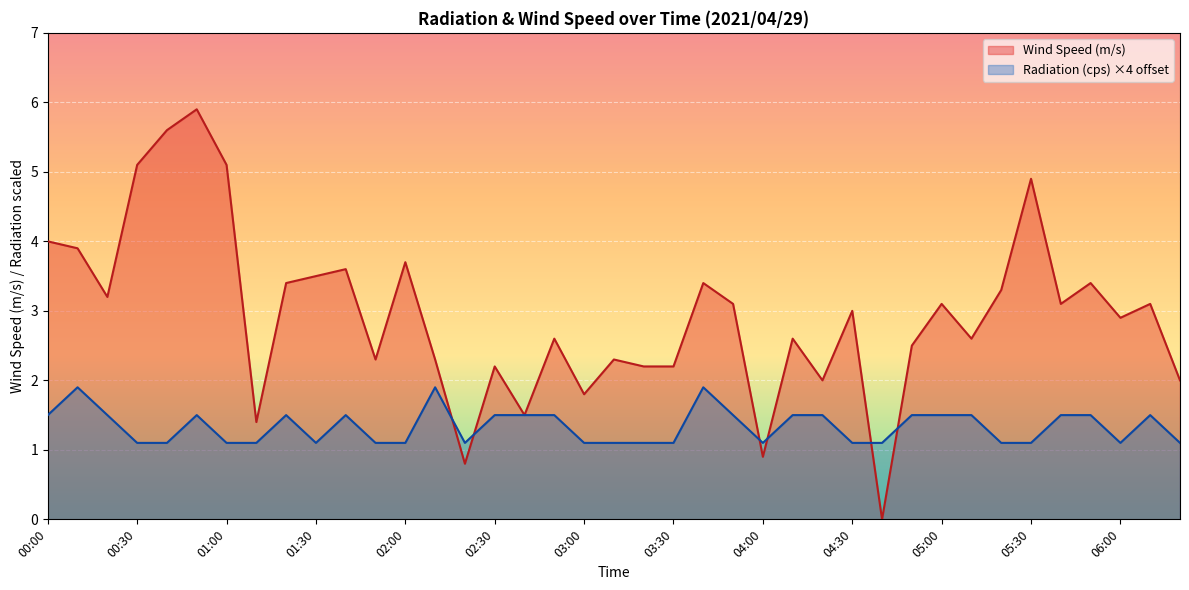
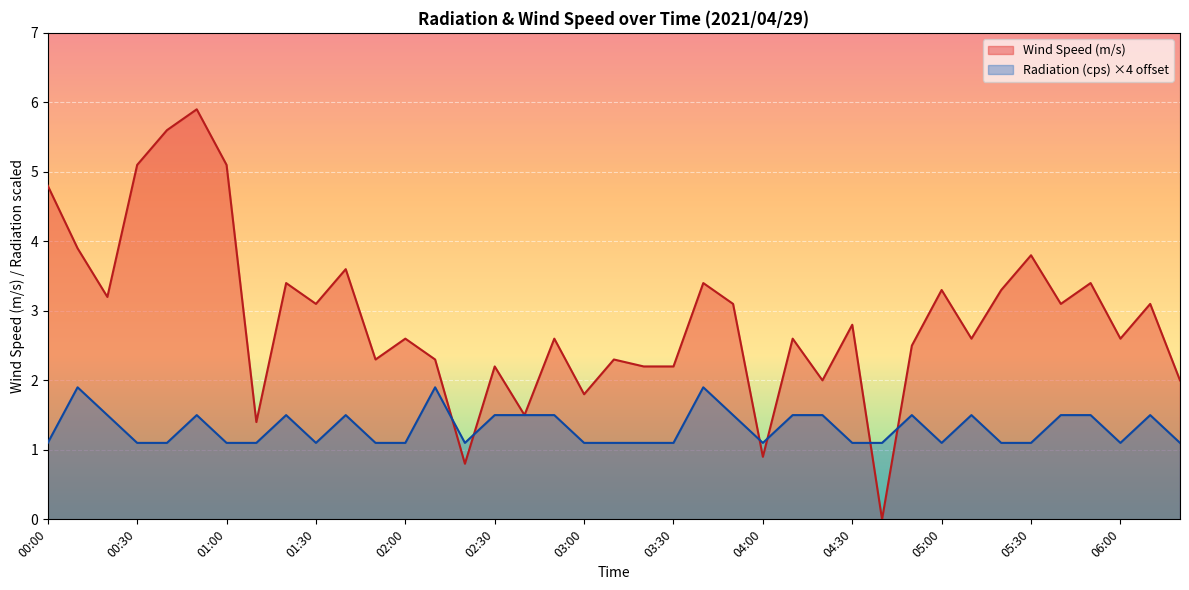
  {
    "Wind Speed (m/s)": {
-     "00:00": 4.0,
+     "00:00": 4.8,
      "00:30": 5.1,
      "01:00": 5.1,
-     "01:30": 3.5,
-     "02:00": 3.7,
+     "01:30": 3.1,
+     "02:00": 2.6,
      "02:30": 2.2,
      "03:00": 1.8,
      "03:30": 2.2,
      "04:00": 0.9,
-     "04:30": 3.0,
-     "05:00": 3.1,
-     "05:30": 4.9,
-     "06:00": 2.9
+     "04:30": 2.8,
+     "05:00": 3.3,
+     "05:30": 3.8,
+     "06:00": 2.6
    },
    "Radiation (cps) ×4 offset": {
-     "00:00": 1.5,
+     "00:00": 1.1,
      "00:30": 1.1,
      "01:00": 1.1,
      "01:30": 1.1,
      "02:00": 1.1,
      "02:30": 1.5,
      "03:00": 1.1,
      "03:30": 1.1,
      "04:00": 1.1,
      "04:30": 1.1,
-     "05:00": 1.5,
+     "05:00": 1.1,
      "05:30": 1.1,
      "06:00": 1.1
    }
  }
